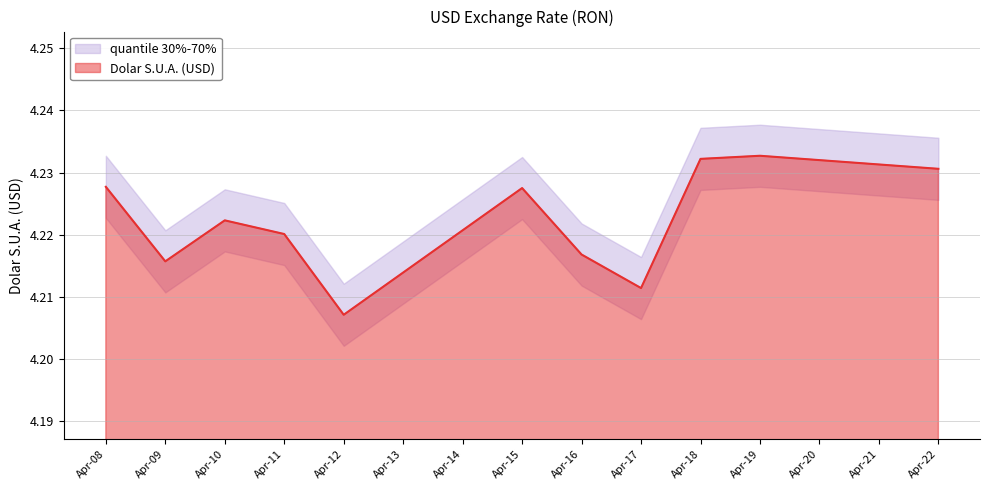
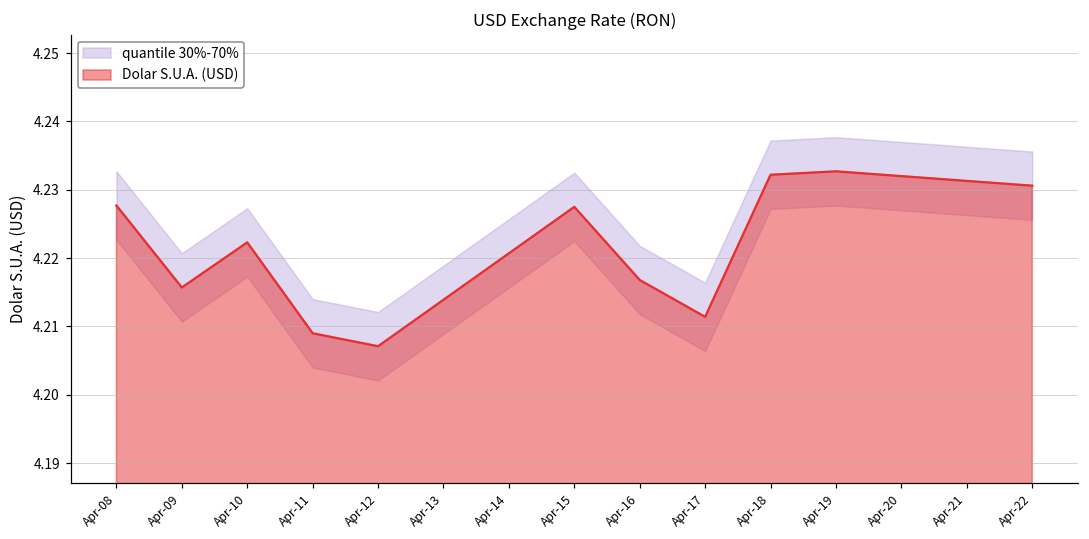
  {
    "Dolar S.U.A. (USD)": {
      "Apr-08": 4.228,
      "Apr-09": 4.216,
      "Apr-10": 4.222,
-     "Apr-11": 4.220,
+     "Apr-11": 4.209,
      "Apr-12": 4.207,
      "Apr-15": 4.228,
      "Apr-16": 4.217,
      "Apr-17": 4.211,
      "Apr-18": 4.232,
      "Apr-19": 4.233,
      "Apr-22": 4.231
    }
  }
